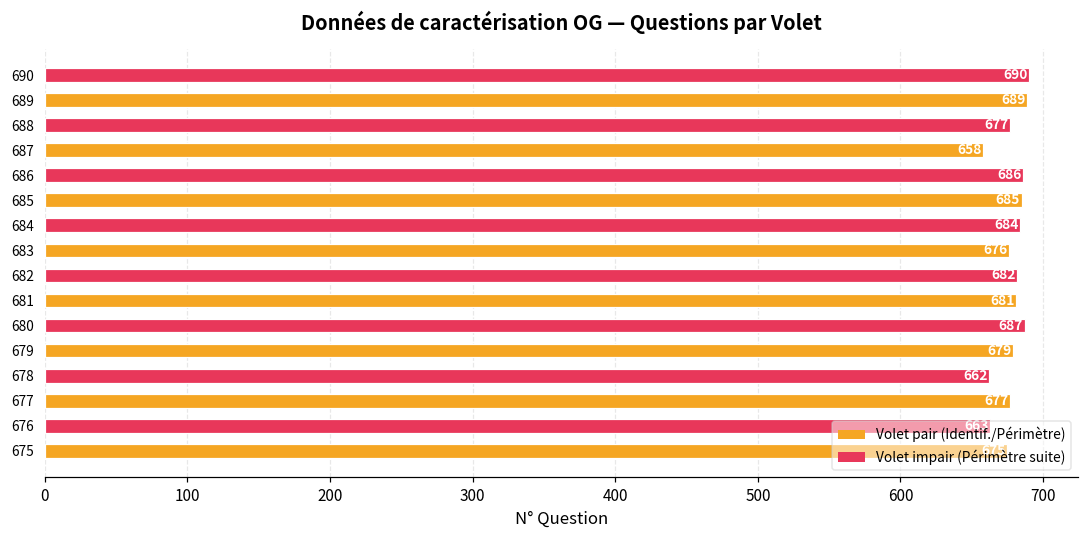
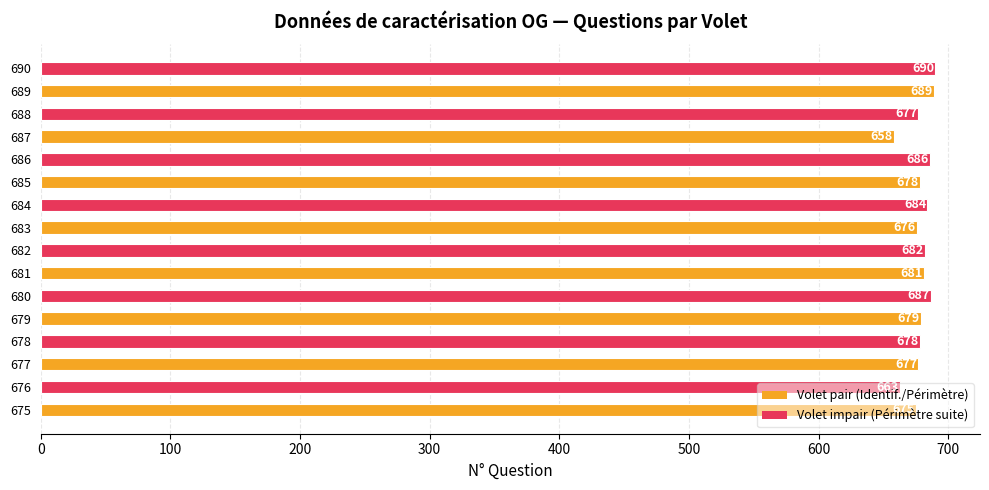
  {
    "690": 690,
    "689": 689,
    "688": 677,
    "687": 658,
    "686": 686,
-   "685": 685,
+   "685": 678,
    "684": 684,
    "683": 676,
    "682": 682,
    "681": 681,
    "680": 687,
    "679": 679,
-   "678": 662,
+   "678": 678,
    "677": 677
  }
